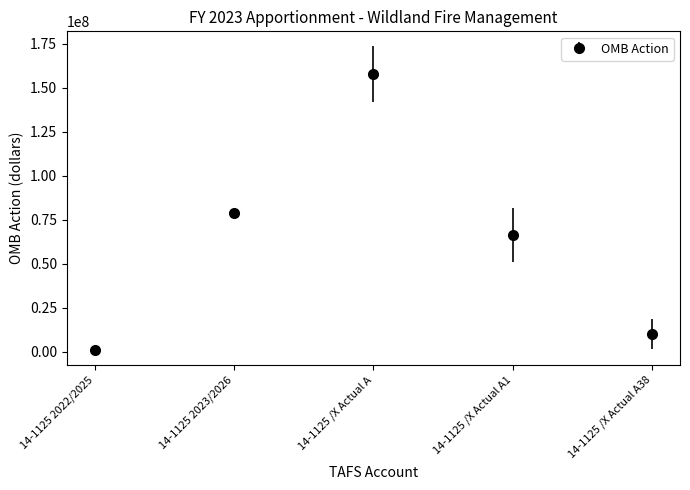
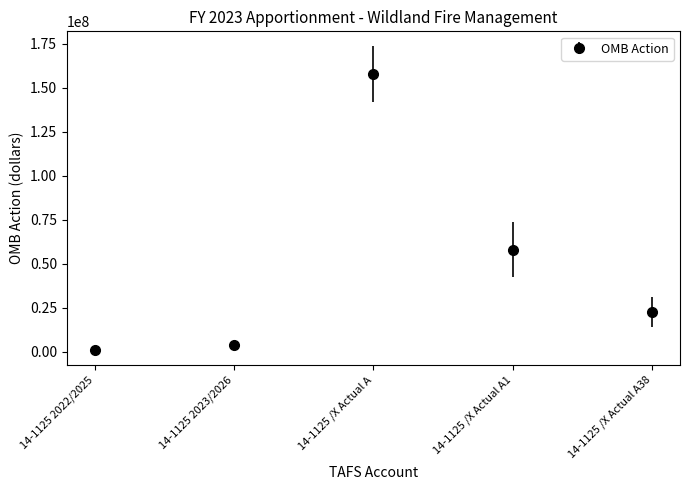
  {
    "14-1125 2022/2025": 1000000,
-   "14-1125 2023/2026": 79000000,
+   "14-1125 2023/2026": 4000000,
    "14-1125 /X Actual A": 158000000,
-   "14-1125 /X Actual A1": 66000000,
-   "14-1125 /X Actual A38": 10000000
+   "14-1125 /X Actual A1": 58000000,
+   "14-1125 /X Actual A38": 23000000
  }
